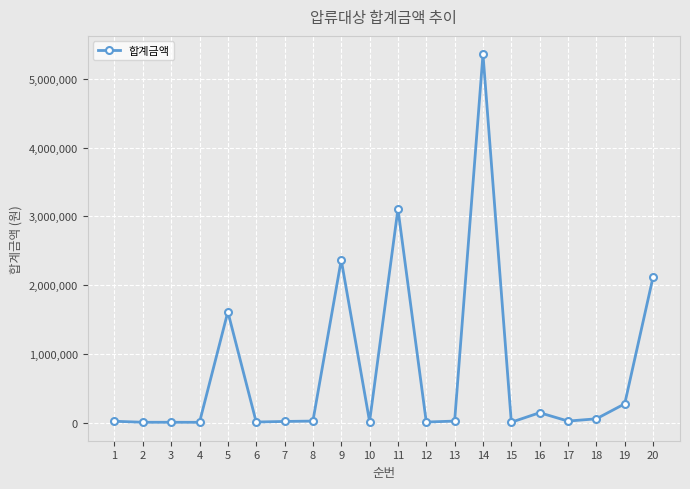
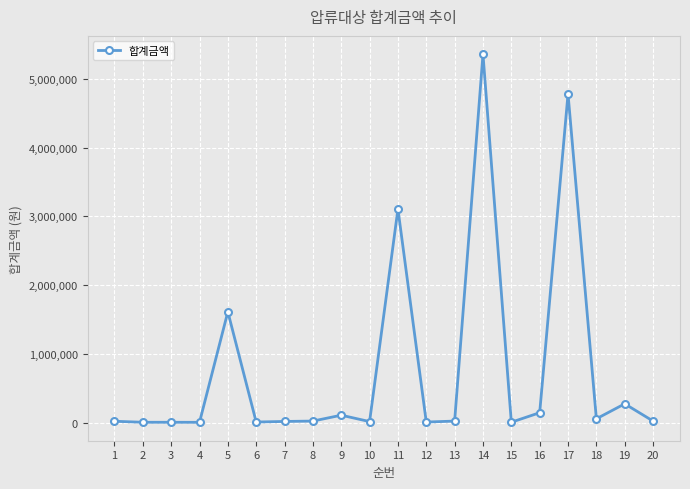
  {
    "1": "0",
    "2": "0",
    "3": "0",
    "4": "0",
    "5": "1,600,000",
    "6": "0",
    "7": "0",
    "8": "0",
-   "9": "2,400,000",
+   "9": "100,000",
    "10": "0",
    "11": "3,100,000",
    "12": "0",
    "13": "0",
    "14": "5,400,000",
    "15": "0",
    "16": "200,000",
-   "17": "0",
+   "17": "4,800,000",
    "18": "100,000",
    "19": "300,000",
-   "20": "2,100,000"
+   "20": "0"
  }
